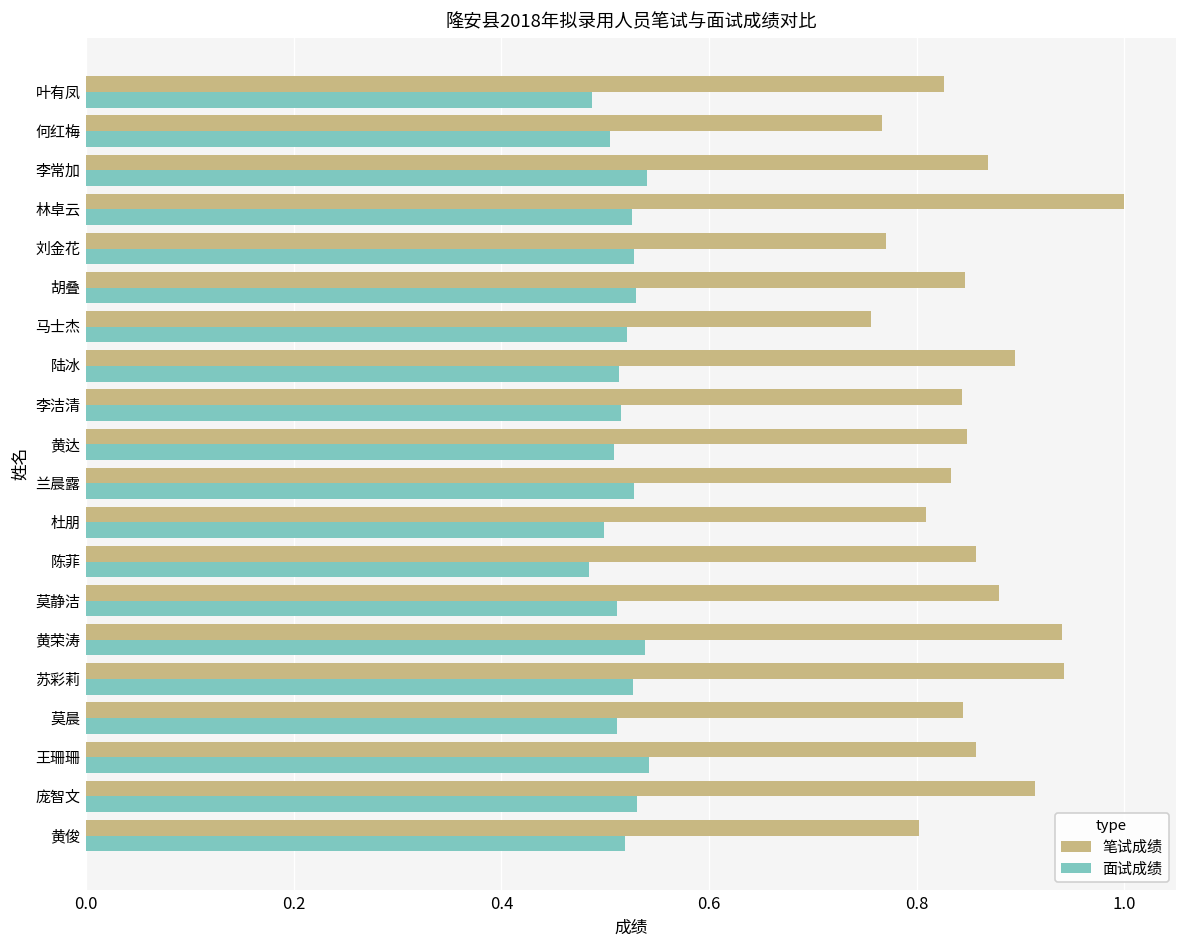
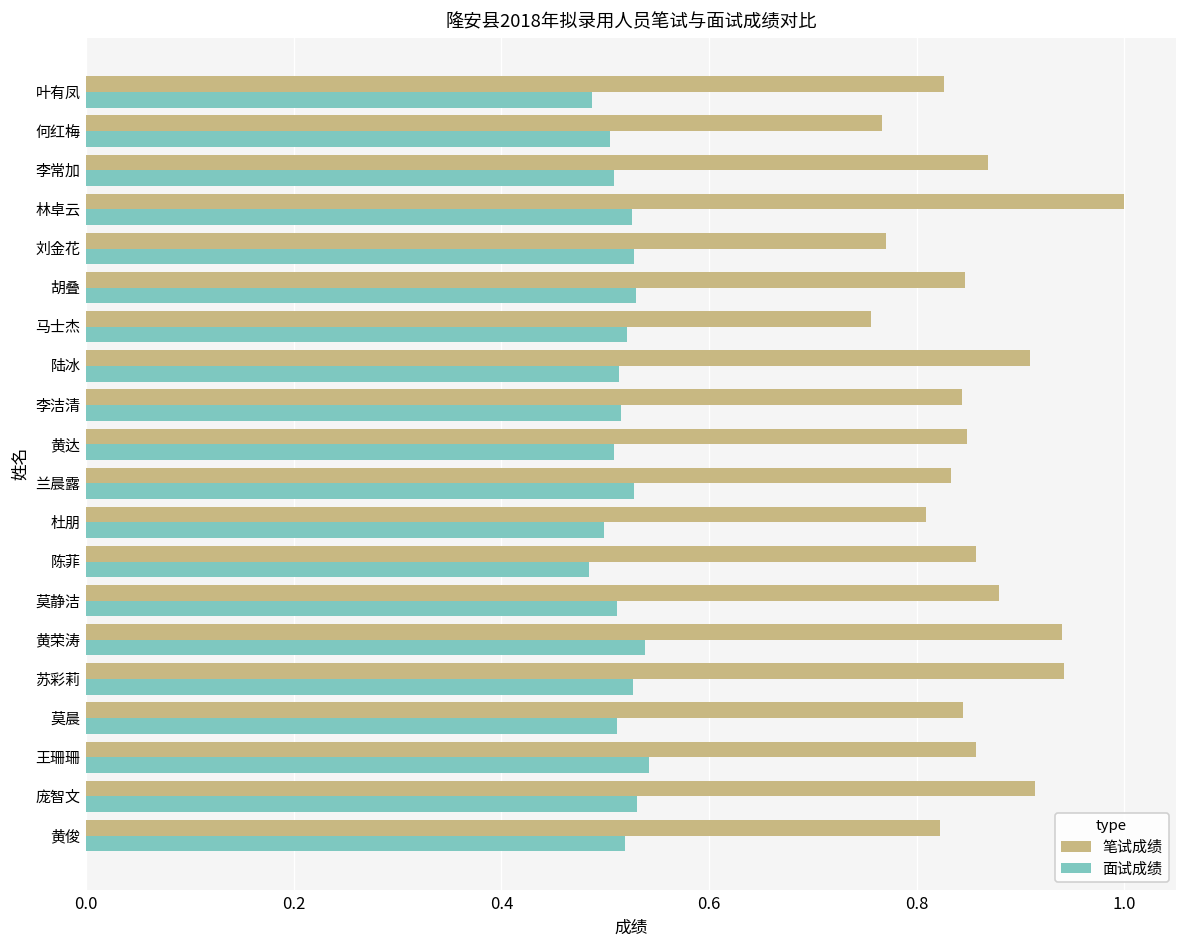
  {
    "笔试成绩": {
      "叶有凤": 0.83,
      "何红梅": 0.77,
      "李常加": 0.87,
      "林卓云": 1.00,
      "刘金花": 0.77,
      "胡叠": 0.85,
      "马士杰": 0.76,
-     "陆冰": 0.90,
+     "陆冰": 0.91,
      "李洁清": 0.84,
      "黄达": 0.85,
      "兰晨露": 0.83,
      "杜朋": 0.81,
      "陈菲": 0.86,
      "莫静洁": 0.88,
      "黄荣涛": 0.94,
      "苏彩莉": 0.94,
      "莫晨": 0.85,
      "王珊珊": 0.86,
      "庞智文": 0.91,
-     "黄俊": 0.80
+     "黄俊": 0.82
    },
    "面试成绩": {
      "叶有凤": 0.49,
      "何红梅": 0.50,
-     "李常加": 0.54,
+     "李常加": 0.51,
      "林卓云": 0.53,
      "刘金花": 0.53,
      "胡叠": 0.53,
      "马士杰": 0.52,
      "陆冰": 0.51,
      "李洁清": 0.51,
      "黄达": 0.51,
      "兰晨露": 0.53,
      "杜朋": 0.50,
      "陈菲": 0.48,
      "莫静洁": 0.51,
      "黄荣涛": 0.54,
      "苏彩莉": 0.53,
      "莫晨": 0.51,
      "王珊珊": 0.54,
      "庞智文": 0.53,
      "黄俊": 0.52
    }
  }
